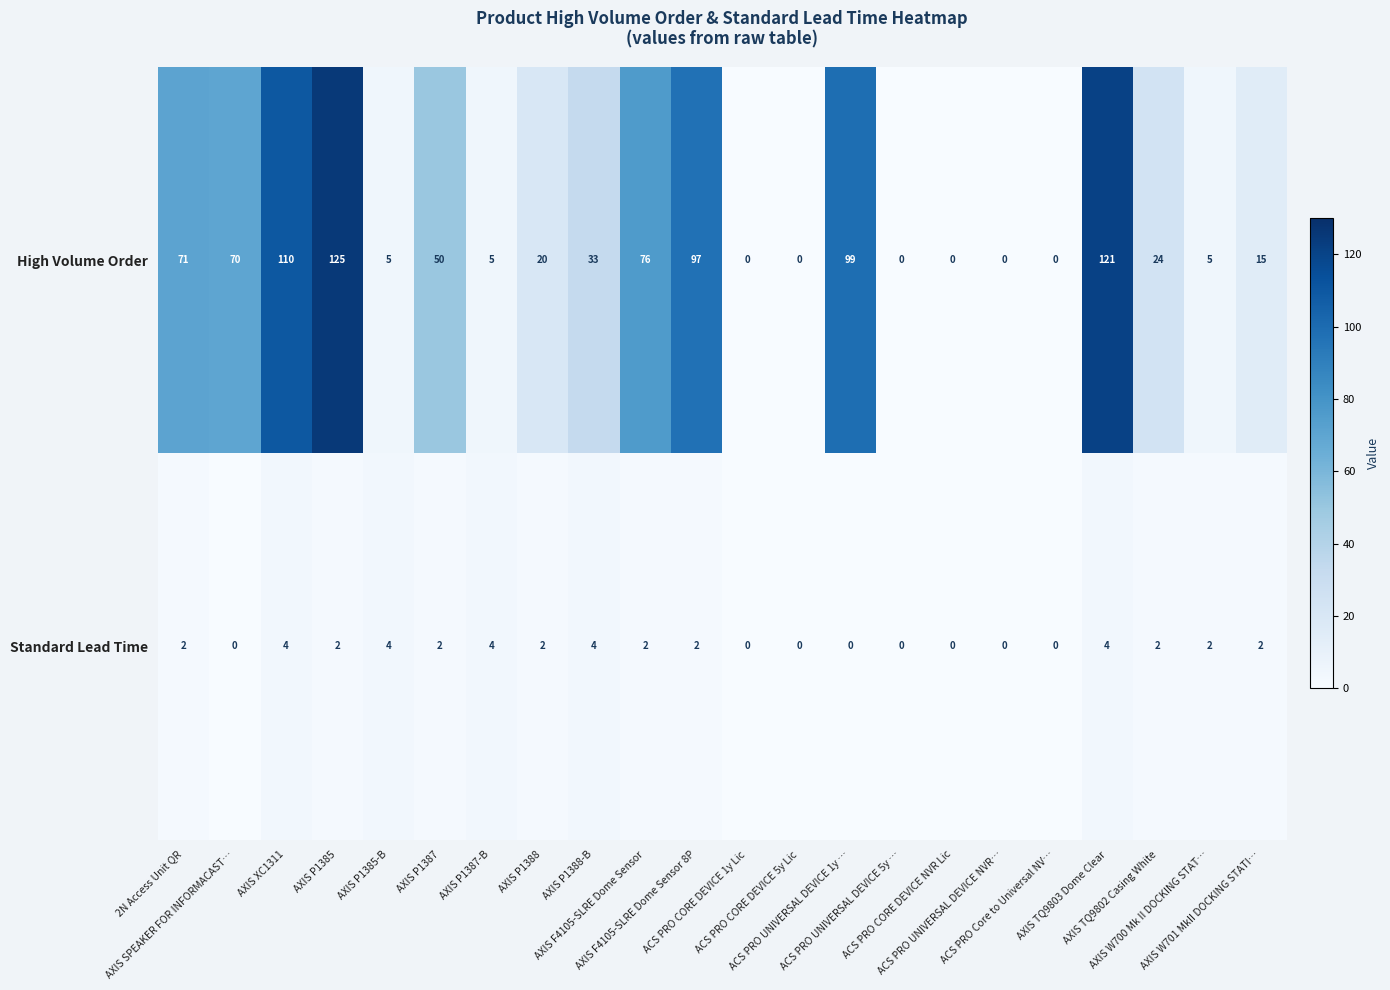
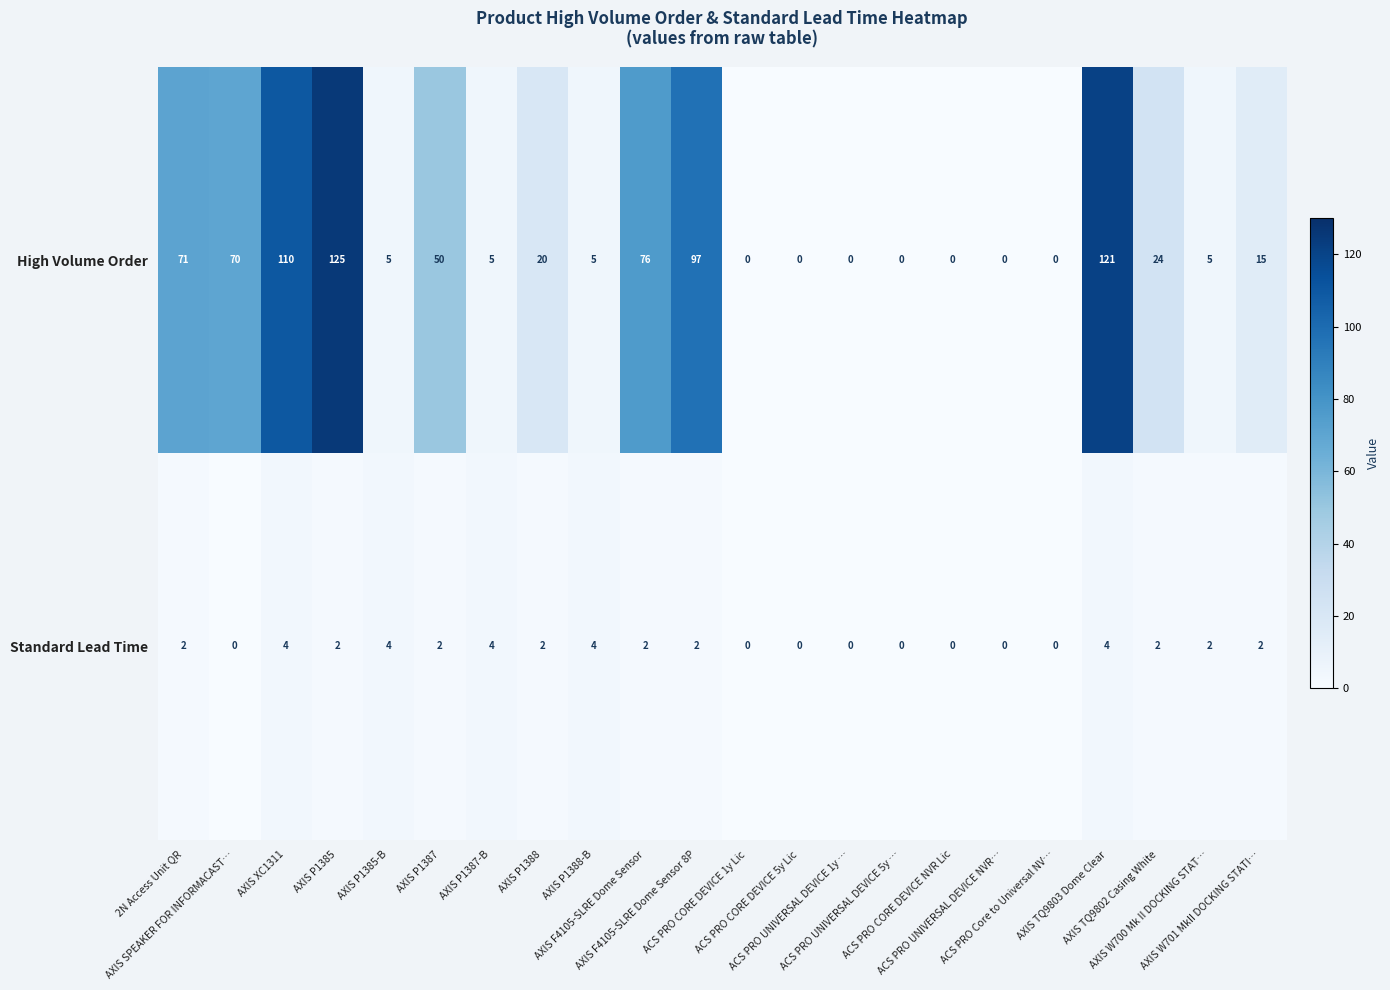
  {
    "High Volume Order": {
      "2N Access Unit QR": 71,
      "AXIS SPEAKER FOR INFORMACAST…": 70,
      "AXIS XC1311": 110,
      "AXIS P1385": 125,
      "AXIS P1385-B": 5,
      "AXIS P1387": 50,
      "AXIS P1387-B": 5,
      "AXIS P1388": 20,
-     "AXIS P1388-B": 33,
+     "AXIS P1388-B": 5,
      "AXIS F4105-SLRE Dome Sensor": 76,
      "AXIS F4105-SLRE Dome Sensor 8P": 97,
      "ACS PRO CORE DEVICE 1y Lic": 0,
      "ACS PRO CORE DEVICE 5y Lic": 0,
-     "ACS PRO UNIVERSAL DEVICE 1y …": 99,
+     "ACS PRO UNIVERSAL DEVICE 1y …": 0,
      "ACS PRO UNIVERSAL DEVICE 5y …": 0,
      "ACS PRO CORE DEVICE NVR Lic": 0,
      "ACS PRO UNIVERSAL DEVICE NVR…": 0,
      "ACS PRO Core to Universal NV…": 0,
      "AXIS TQ9803 Dome Clear": 121,
      "AXIS TQ9802 Casing White": 24,
      "AXIS W700 Mk II DOCKING STAT…": 5,
      "AXIS W701 MkII DOCKING STATI…": 15
    },
    "Standard Lead Time": {
      "2N Access Unit QR": 2,
      "AXIS SPEAKER FOR INFORMACAST…": 0,
      "AXIS XC1311": 4,
      "AXIS P1385": 2,
      "AXIS P1385-B": 4,
      "AXIS P1387": 2,
      "AXIS P1387-B": 4,
      "AXIS P1388": 2,
      "AXIS P1388-B": 4,
      "AXIS F4105-SLRE Dome Sensor": 2,
      "AXIS F4105-SLRE Dome Sensor 8P": 2,
      "ACS PRO CORE DEVICE 1y Lic": 0,
      "ACS PRO CORE DEVICE 5y Lic": 0,
      "ACS PRO UNIVERSAL DEVICE 1y …": 0,
      "ACS PRO UNIVERSAL DEVICE 5y …": 0,
      "ACS PRO CORE DEVICE NVR Lic": 0,
      "ACS PRO UNIVERSAL DEVICE NVR…": 0,
      "ACS PRO Core to Universal NV…": 0,
      "AXIS TQ9803 Dome Clear": 4,
      "AXIS TQ9802 Casing White": 2,
      "AXIS W700 Mk II DOCKING STAT…": 2,
      "AXIS W701 MkII DOCKING STATI…": 2
    }
  }
